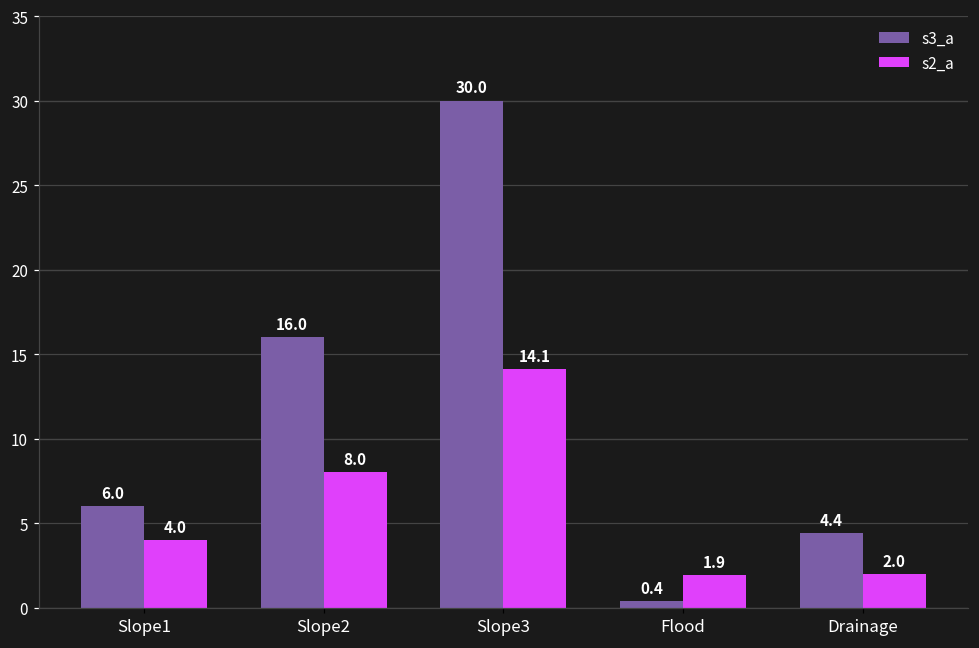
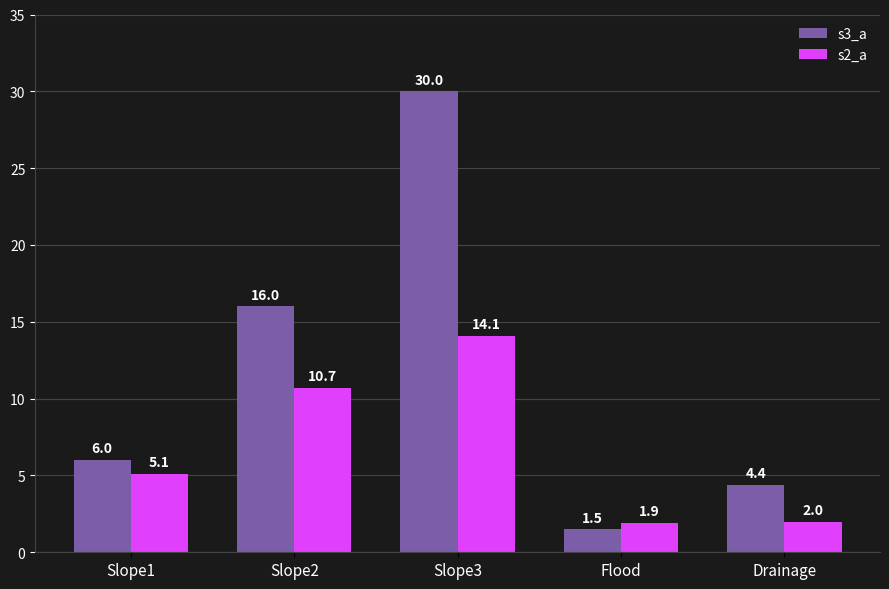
  {
    "s3_a": {
      "Slope1": 6.0,
      "Slope2": 16.0,
      "Slope3": 30.0,
-     "Flood": 0.4,
+     "Flood": 1.5,
      "Drainage": 4.4
    },
    "s2_a": {
-     "Slope1": 4.0,
-     "Slope2": 8.0,
+     "Slope1": 5.1,
+     "Slope2": 10.7,
      "Slope3": 14.1,
      "Flood": 1.9,
      "Drainage": 2.0
    }
  }
